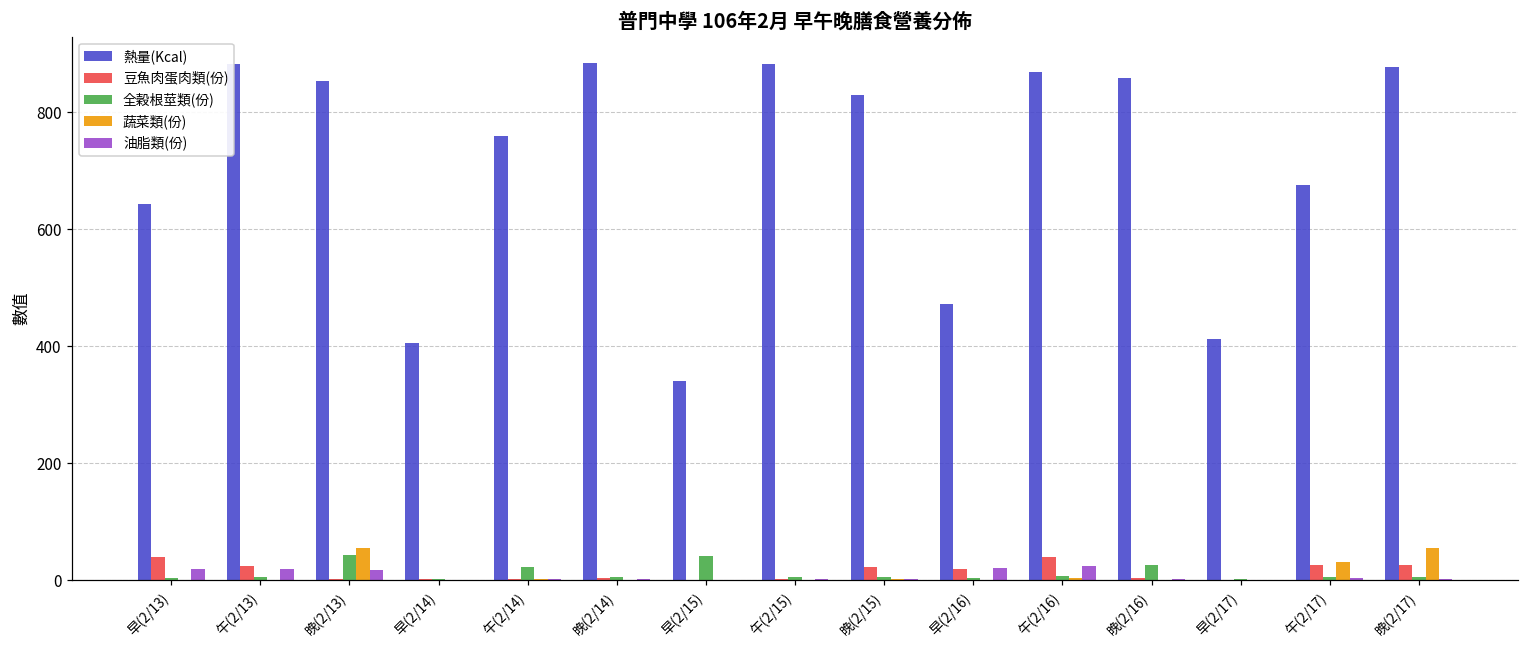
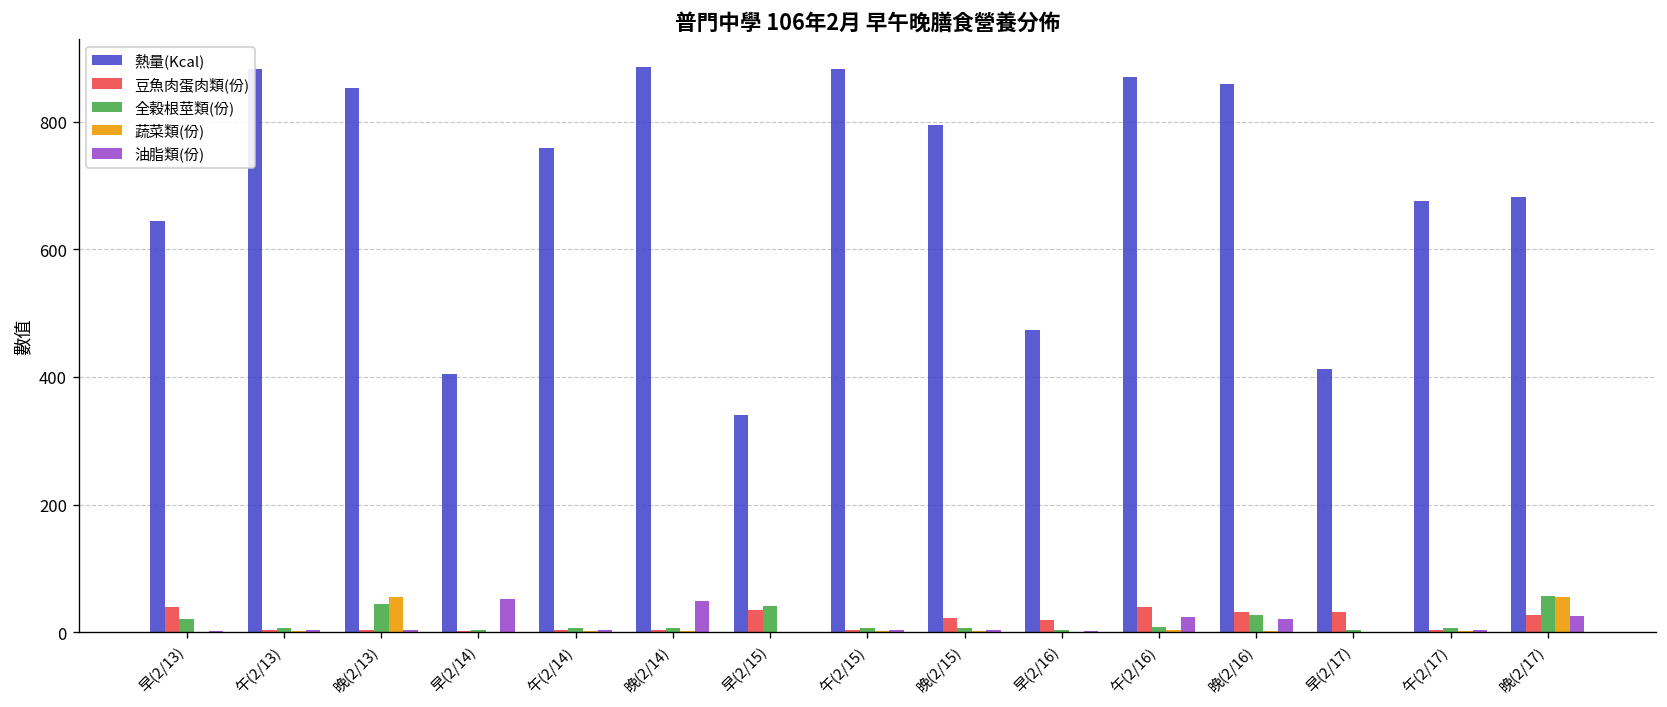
  {
    "熱量(Kcal)": {
      "早(2/13)": 640,
      "晚(2/13)": 850,
      "早(2/14)": 410,
      "午(2/14)": 760,
      "晚(2/14)": 890,
      "早(2/15)": 340,
      "午(2/15)": 880,
-     "晚(2/15)": 830,
+     "晚(2/15)": 790,
      "早(2/16)": 470,
      "午(2/16)": 870,
      "晚(2/16)": 860,
      "早(2/17)": 410,
      "午(2/17)": 680,
-     "晚(2/17)": 880
+     "晚(2/17)": 680
    },
    "豆魚肉蛋肉類(份)": {
      "早(2/13)": 40,
-     "午(2/13)": 20,
-     "早(2/15)": 0,
+     "午(2/13)": 0,
+     "早(2/15)": 40,
      "晚(2/15)": 20,
      "早(2/16)": 20,
      "午(2/16)": 40,
-     "晚(2/16)": 0,
-     "早(2/17)": 0,
-     "午(2/17)": 30,
+     "晚(2/16)": 30,
+     "早(2/17)": 30,
+     "午(2/17)": 0,
      "晚(2/17)": 30
    },
    "全穀根莖類(份)": {
-     "早(2/13)": 0,
+     "早(2/13)": 20,
      "午(2/13)": 10,
      "晚(2/13)": 40,
-     "午(2/14)": 20,
+     "午(2/14)": 10,
      "晚(2/14)": 10,
      "早(2/15)": 40,
      "午(2/15)": 10,
      "晚(2/15)": 10,
      "午(2/16)": 10,
      "晚(2/16)": 30,
      "午(2/17)": 10,
-     "晚(2/17)": 10
+     "晚(2/17)": 60
    },
    "蔬菜類(份)": {
      "晚(2/13)": 60,
      "早(2/14)": 0,
-     "午(2/17)": 30,
+     "午(2/17)": 0,
      "晚(2/17)": 60
    },
    "油脂類(份)": {
-     "早(2/13)": 20,
-     "午(2/13)": 20,
-     "晚(2/13)": 20,
-     "早(2/14)": 0,
-     "晚(2/14)": 0,
-     "早(2/16)": 20,
+     "早(2/13)": 0,
+     "午(2/13)": 0,
+     "晚(2/13)": 0,
+     "早(2/14)": 50,
+     "晚(2/14)": 50,
+     "早(2/16)": 0,
      "午(2/16)": 20,
-     "晚(2/16)": 0,
-     "晚(2/17)": 0
+     "晚(2/16)": 20,
+     "晚(2/17)": 30
    }
  }
